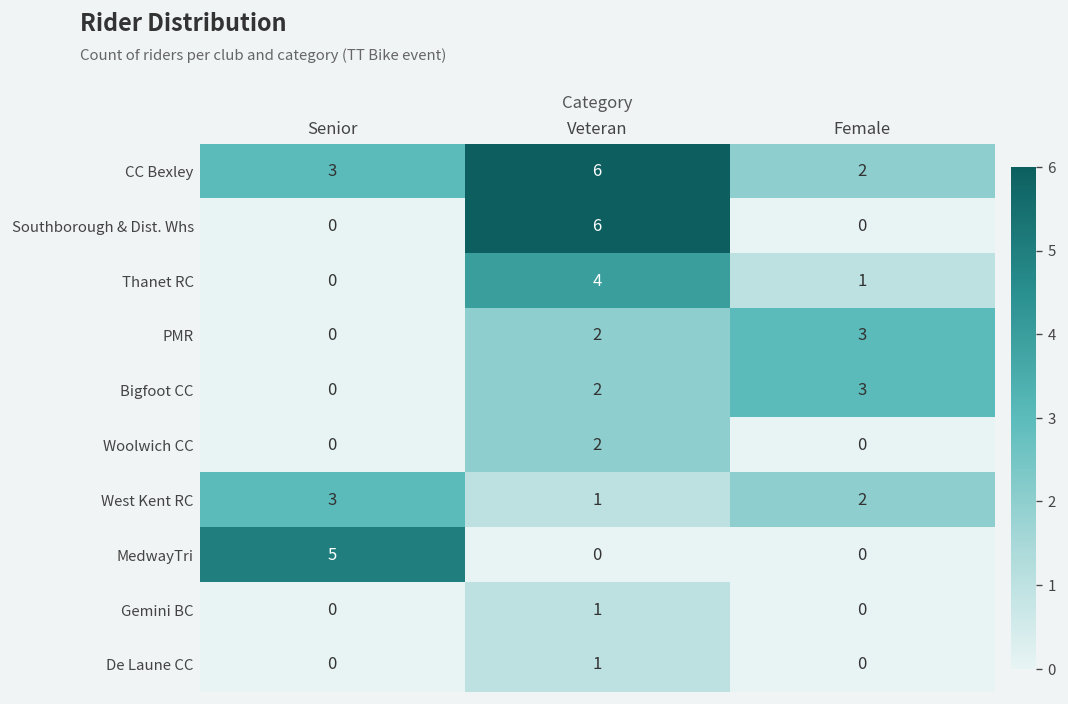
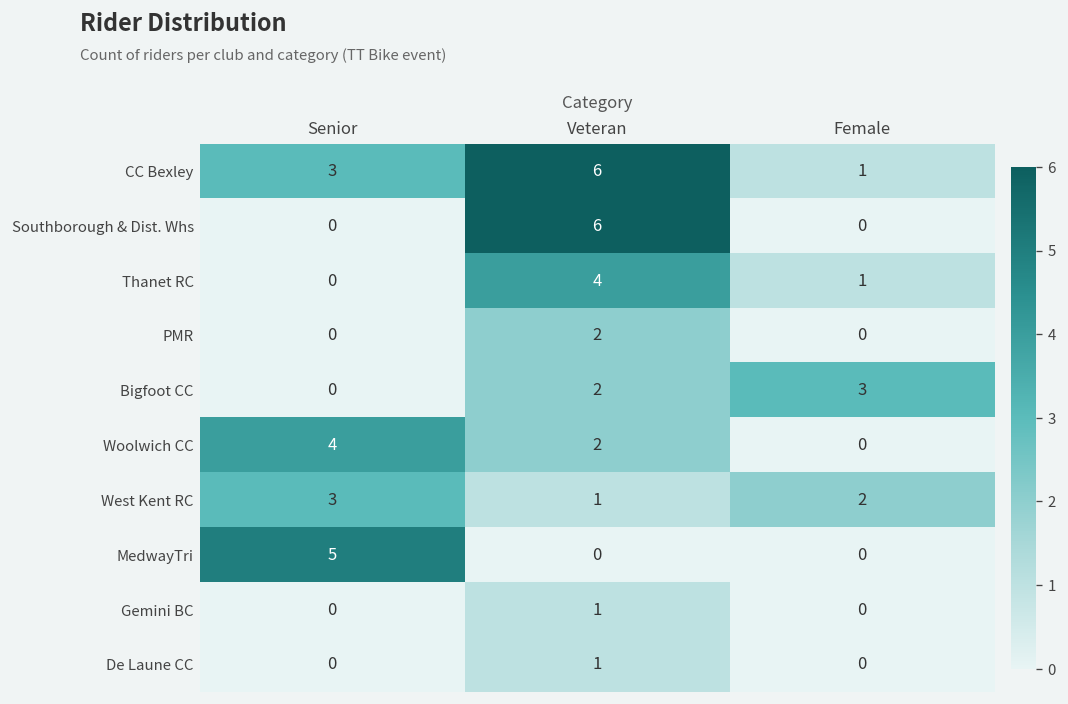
  {
    "CC Bexley": {
      "Senior": 3,
      "Veteran": 6,
-     "Female": 2
+     "Female": 1
    },
    "Southborough & Dist. Whs": {
      "Senior": 0,
      "Veteran": 6,
      "Female": 0
    },
    "Thanet RC": {
      "Senior": 0,
      "Veteran": 4,
      "Female": 1
    },
    "PMR": {
      "Senior": 0,
      "Veteran": 2,
-     "Female": 3
+     "Female": 0
    },
    "Bigfoot CC": {
      "Senior": 0,
      "Veteran": 2,
      "Female": 3
    },
    "Woolwich CC": {
-     "Senior": 0,
+     "Senior": 4,
      "Veteran": 2,
      "Female": 0
    },
    "West Kent RC": {
      "Senior": 3,
      "Veteran": 1,
      "Female": 2
    },
    "MedwayTri": {
      "Senior": 5,
      "Veteran": 0,
      "Female": 0
    },
    "Gemini BC": {
      "Senior": 0,
      "Veteran": 1,
      "Female": 0
    },
    "De Laune CC": {
      "Senior": 0,
      "Veteran": 1,
      "Female": 0
    }
  }
